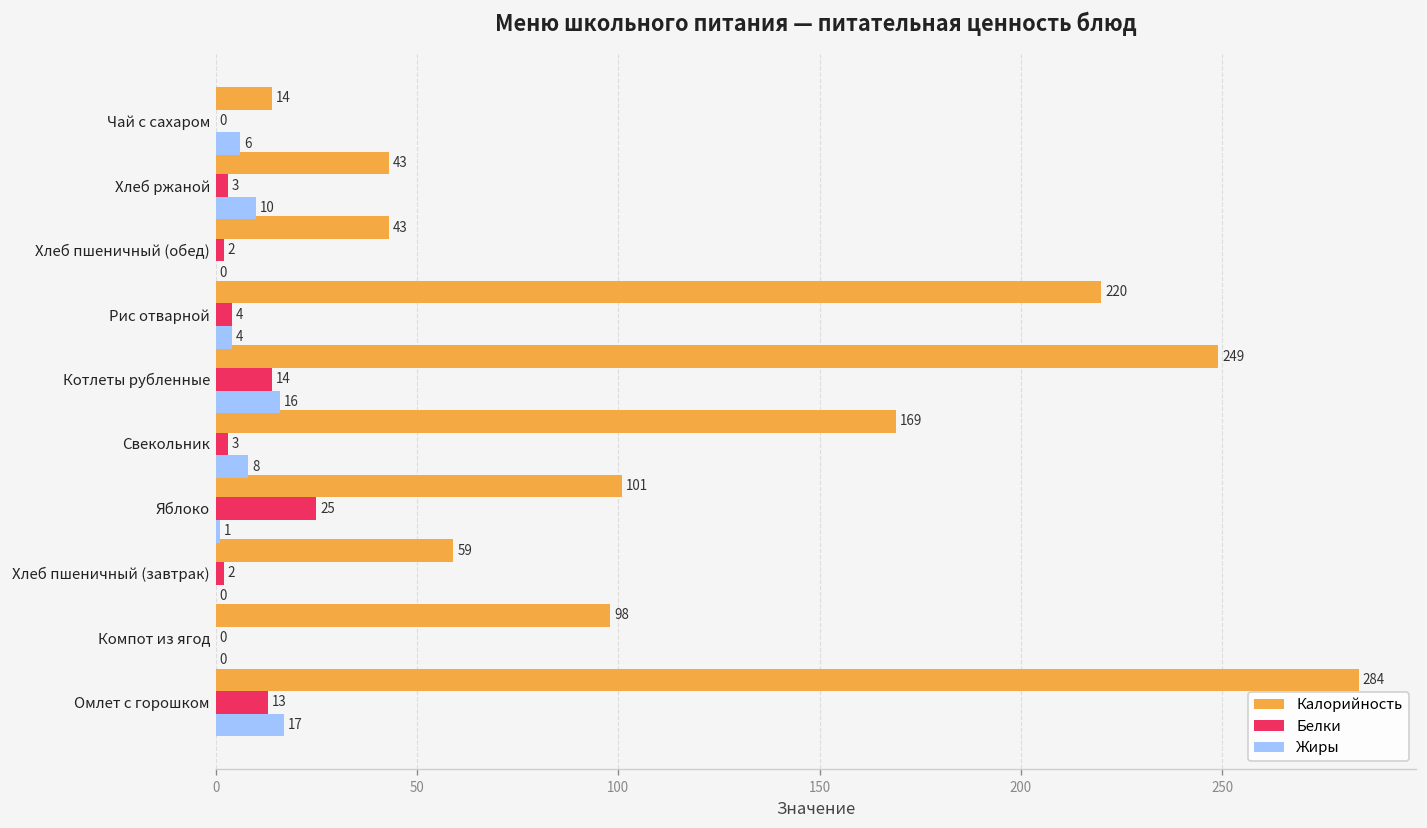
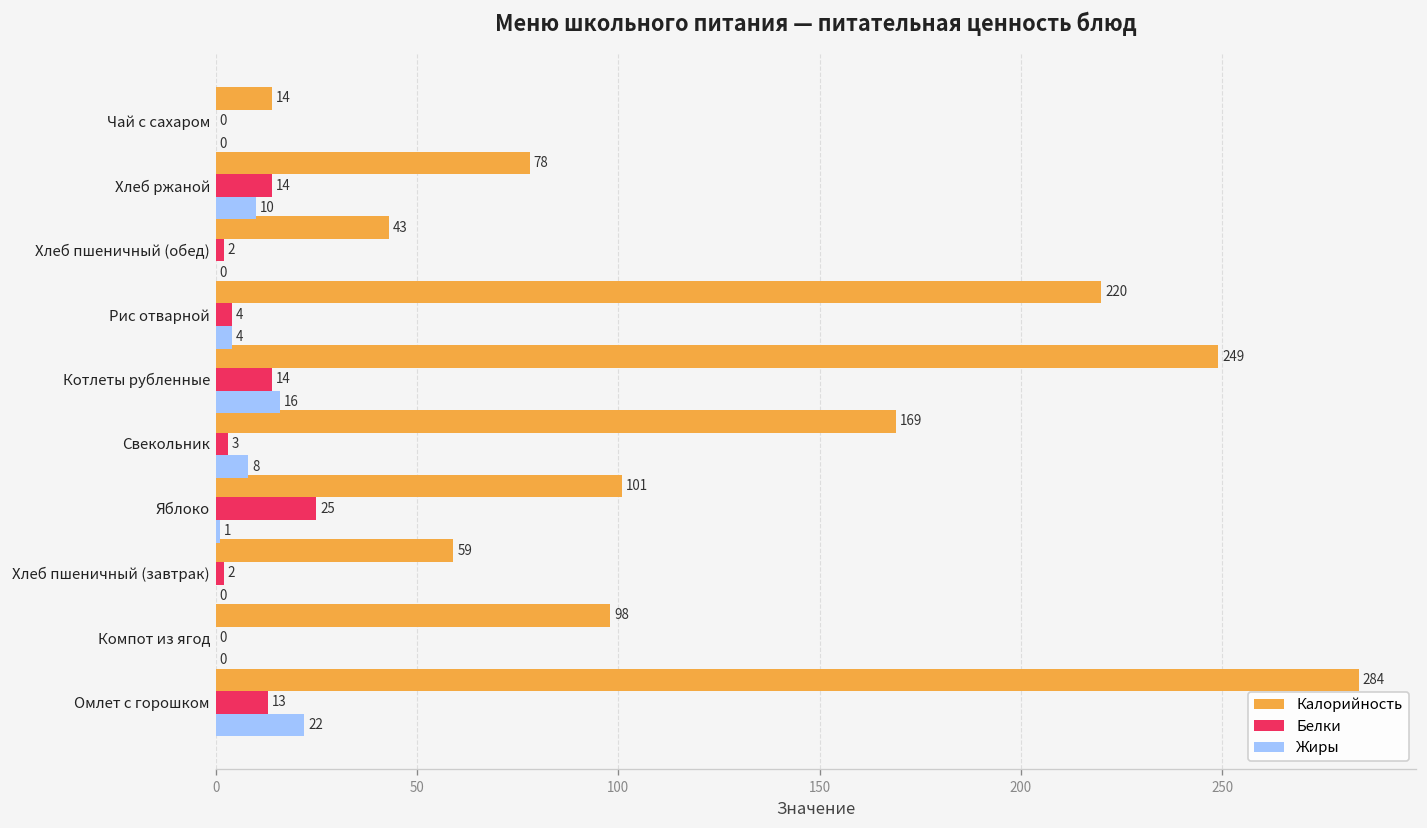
  {
    "Калорийность": {
      "Чай с сахаром": 14,
-     "Хлеб ржаной": 43,
+     "Хлеб ржаной": 78,
      "Хлеб пшеничный (обед)": 43,
      "Рис отварной": 220,
      "Котлеты рубленные": 249,
      "Свекольник": 169,
      "Яблоко": 101,
      "Хлеб пшеничный (завтрак)": 59,
      "Компот из ягод": 98,
      "Омлет с горошком": 284
    },
    "Белки": {
      "Чай с сахаром": 0,
-     "Хлеб ржаной": 3,
+     "Хлеб ржаной": 14,
      "Хлеб пшеничный (обед)": 2,
      "Рис отварной": 4,
      "Котлеты рубленные": 14,
      "Свекольник": 3,
      "Яблоко": 25,
      "Хлеб пшеничный (завтрак)": 2,
      "Компот из ягод": 0,
      "Омлет с горошком": 13
    },
    "Жиры": {
-     "Чай с сахаром": 6,
+     "Чай с сахаром": 0,
      "Хлеб ржаной": 10,
      "Хлеб пшеничный (обед)": 0,
      "Рис отварной": 4,
      "Котлеты рубленные": 16,
      "Свекольник": 8,
      "Яблоко": 1,
      "Хлеб пшеничный (завтрак)": 0,
      "Компот из ягод": 0,
-     "Омлет с горошком": 17
+     "Омлет с горошком": 22
    }
  }
